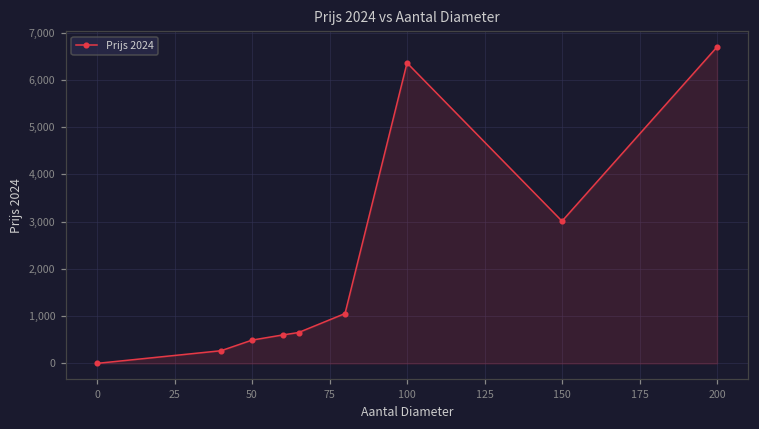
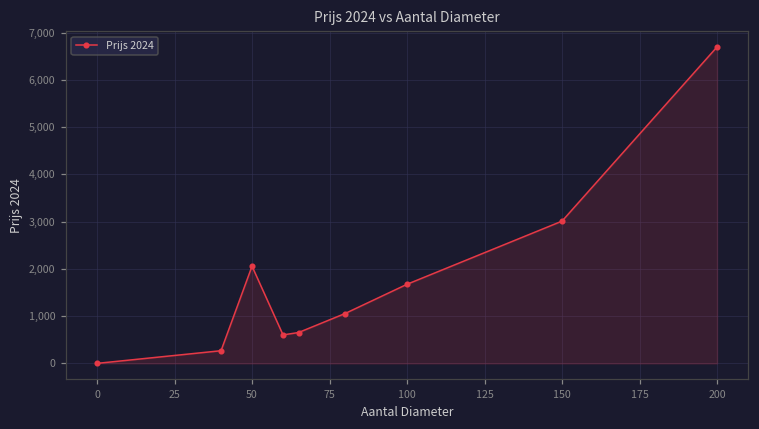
  {
    "0": "0",
-   "50": "500",
-   "100": "6,400",
+   "50": "2,100",
+   "100": "1,700",
    "150": "3,000",
    "200": "6,700"
  }
